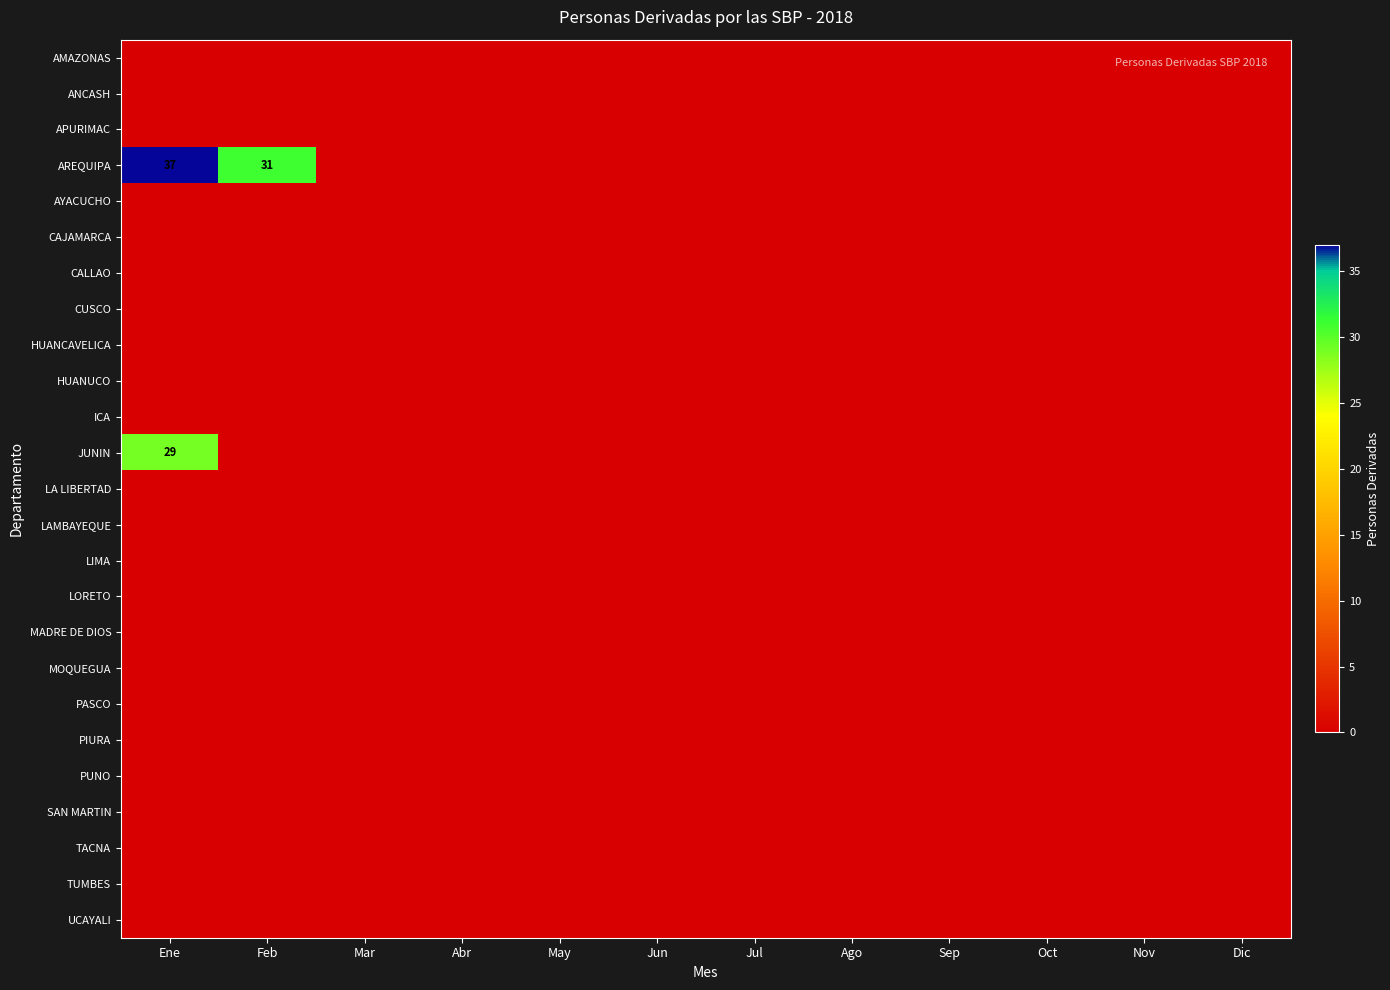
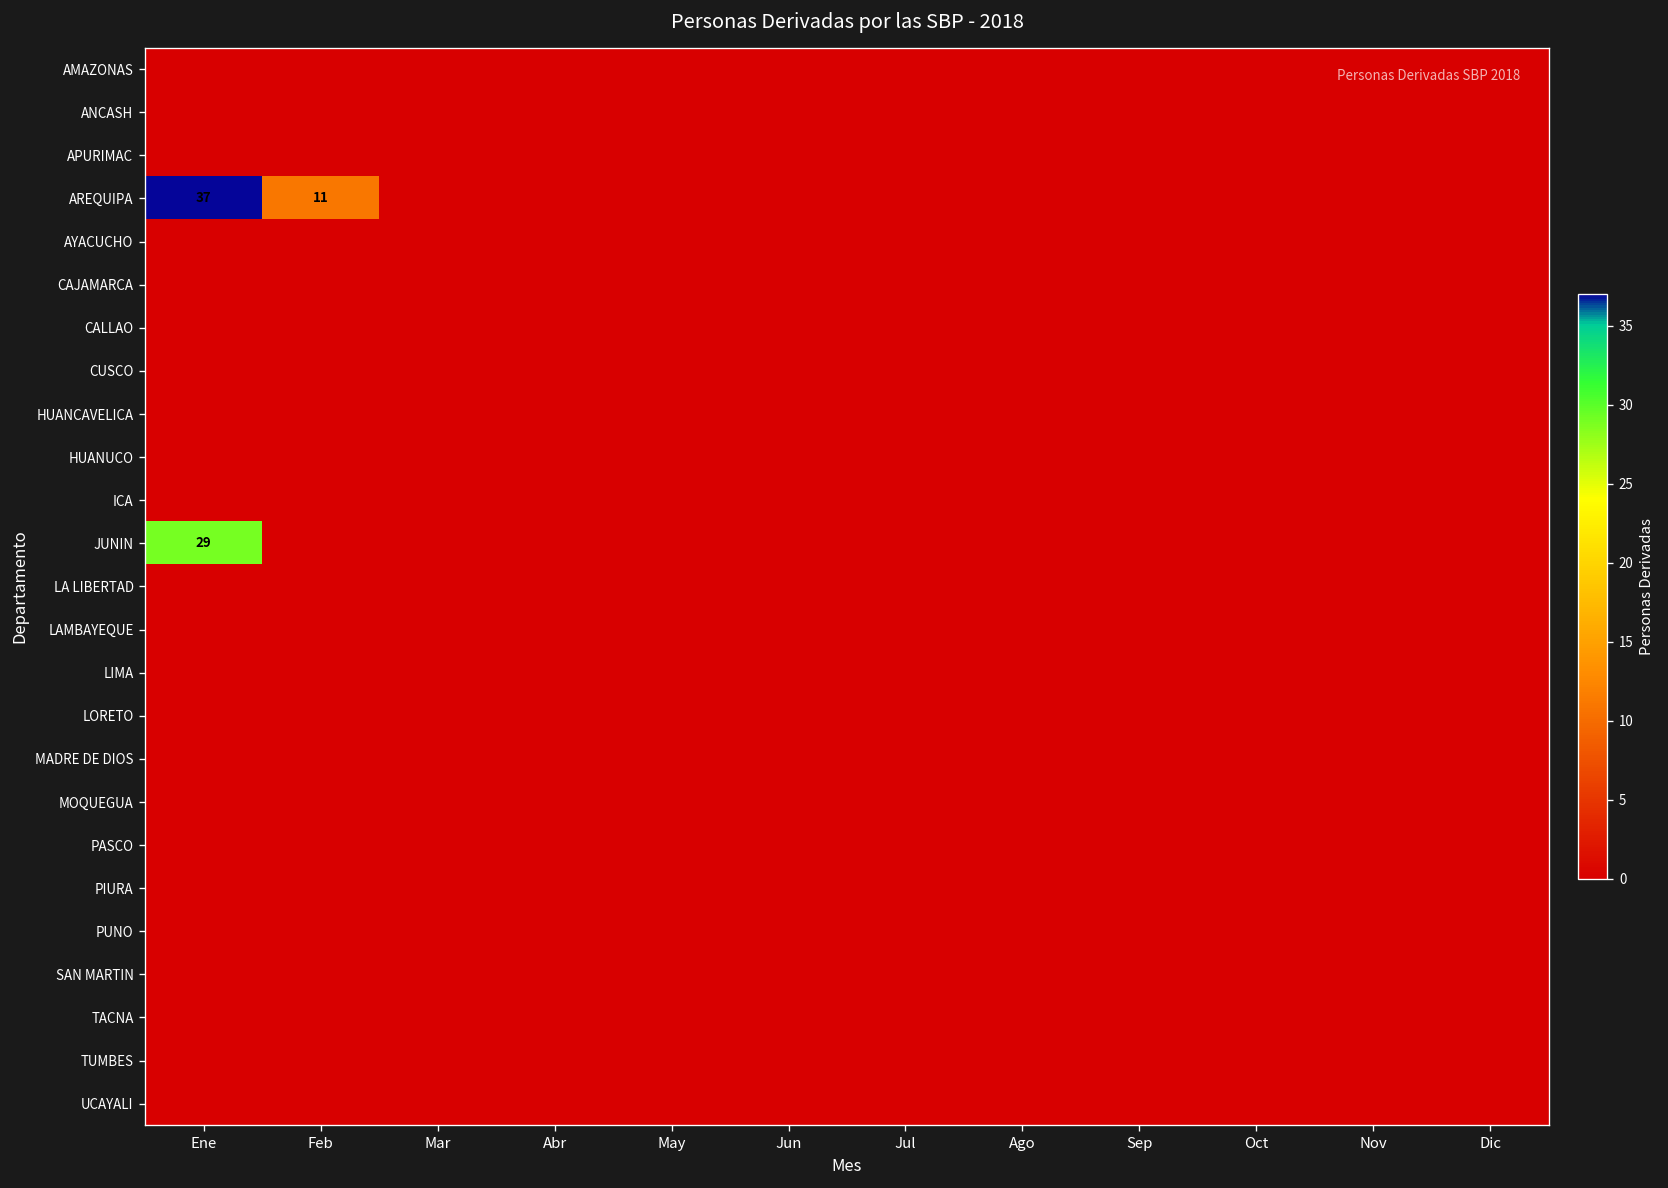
  {
    "AMAZONAS": {
      "Nov": 2018
    },
    "AREQUIPA": {
      "Ene": 37,
-     "Feb": 31
+     "Feb": 11
    },
    "JUNIN": {
      "Ene": 29
    }
  }
